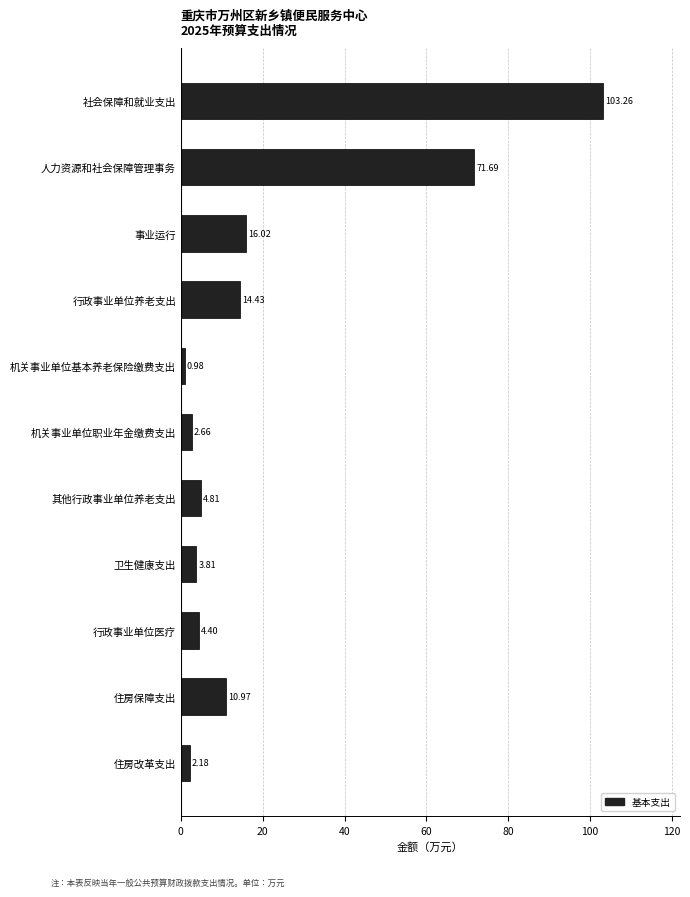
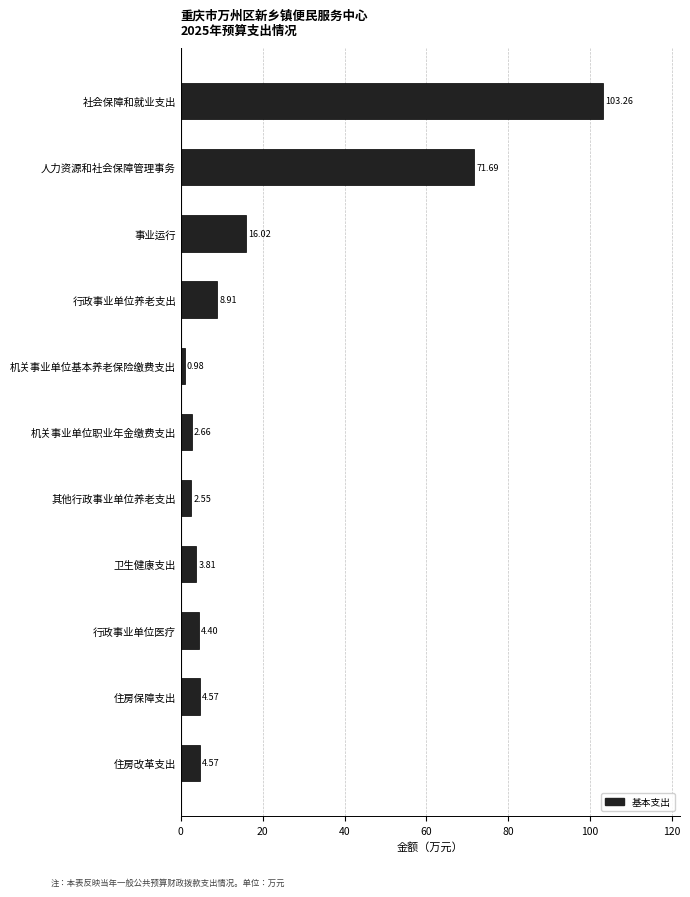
  {
    "社会保障和就业支出": 103.26,
    "人力资源和社会保障管理事务": 71.69,
    "事业运行": 16.02,
-   "行政事业单位养老支出": 14.43,
+   "行政事业单位养老支出": 8.91,
    "机关事业单位基本养老保险缴费支出": 0.98,
    "机关事业单位职业年金缴费支出": 2.66,
-   "其他行政事业单位养老支出": 4.81,
+   "其他行政事业单位养老支出": 2.55,
    "卫生健康支出": 3.81,
    "行政事业单位医疗": 4.40,
-   "住房保障支出": 10.97,
-   "住房改革支出": 2.18
+   "住房保障支出": 4.57,
+   "住房改革支出": 4.57
  }
